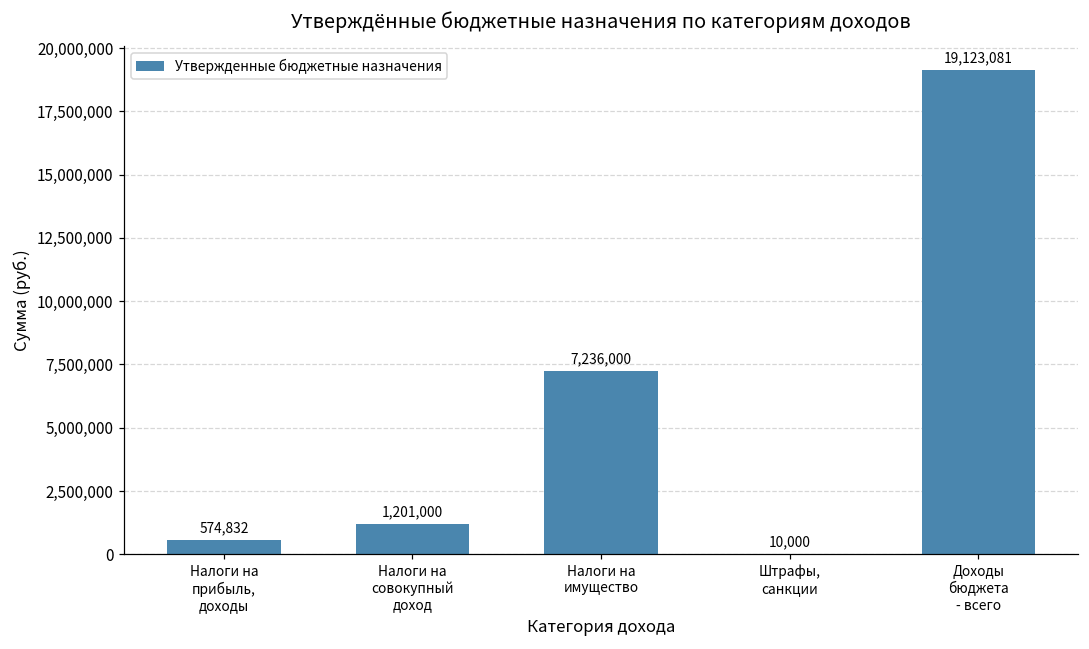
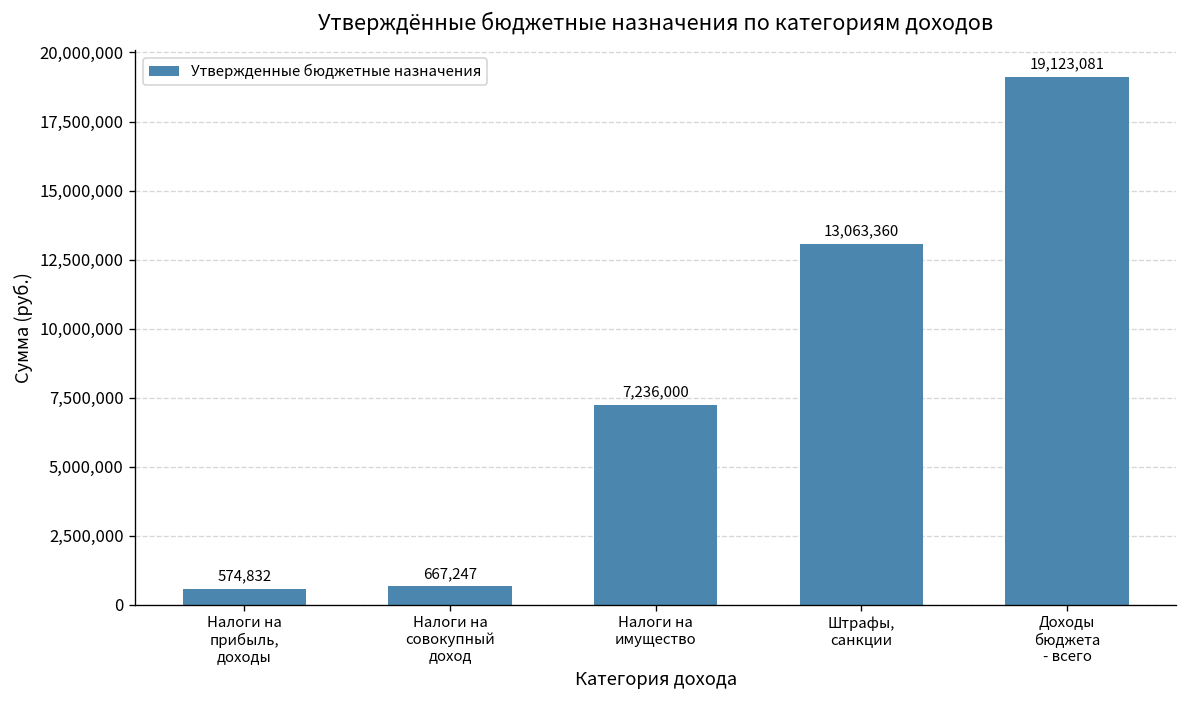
  {
    "Налоги на прибыль, доходы": "574,832",
-   "Налоги на совокупный доход": "1,201,000",
+   "Налоги на совокупный доход": "667,247",
    "Налоги на имущество": "7,236,000",
-   "Штрафы, санкции": "10,000",
+   "Штрафы, санкции": "13,063,360",
    "Доходы бюджета - всего": "19,123,081"
  }
